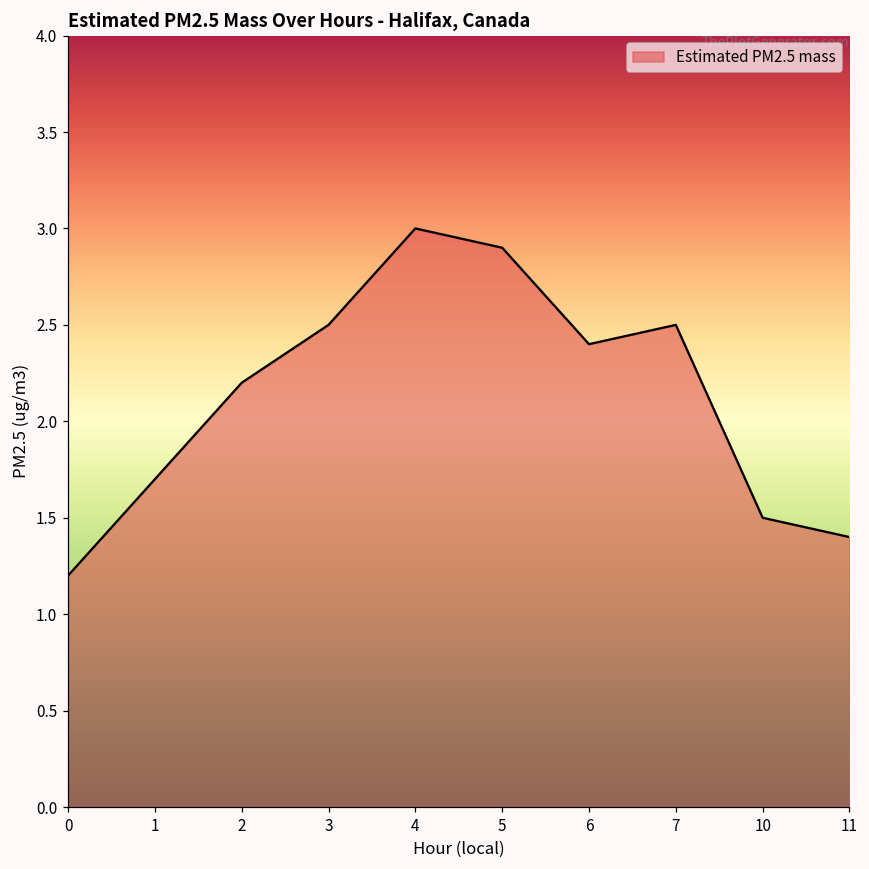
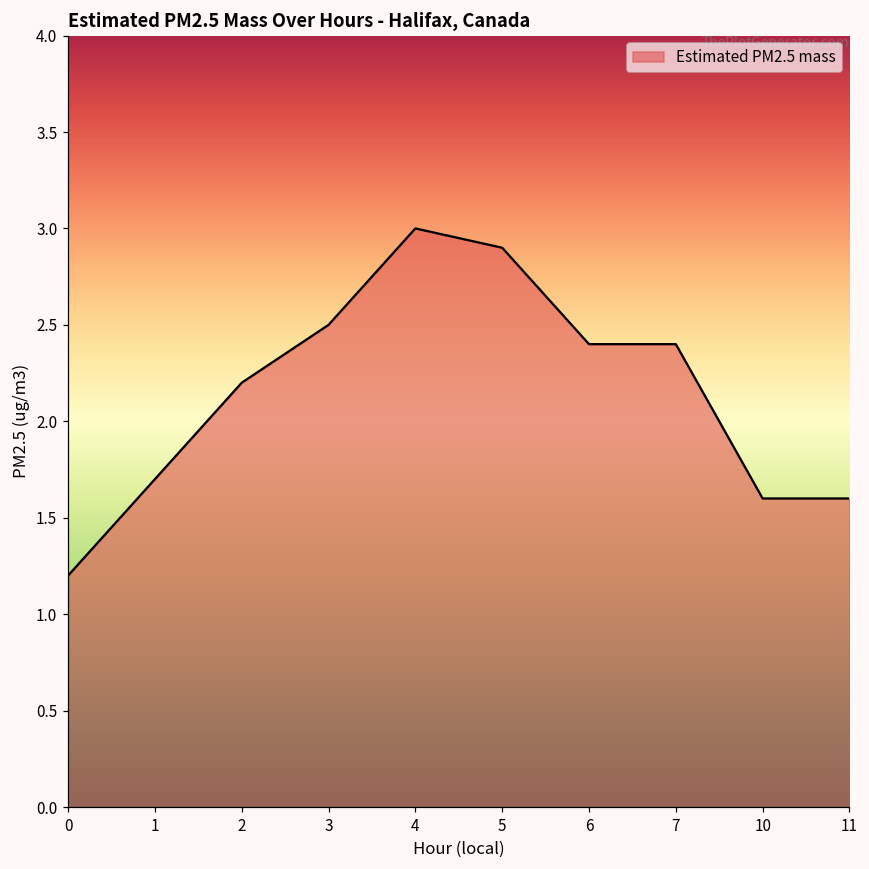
  {
    "0": 1.2,
    "1": 1.7,
    "2": 2.2,
    "3": 2.5,
    "4": 3.0,
    "5": 2.9,
    "6": 2.4,
-   "7": 2.5,
-   "10": 1.5,
-   "11": 1.4
+   "7": 2.4,
+   "10": 1.6,
+   "11": 1.6
  }
